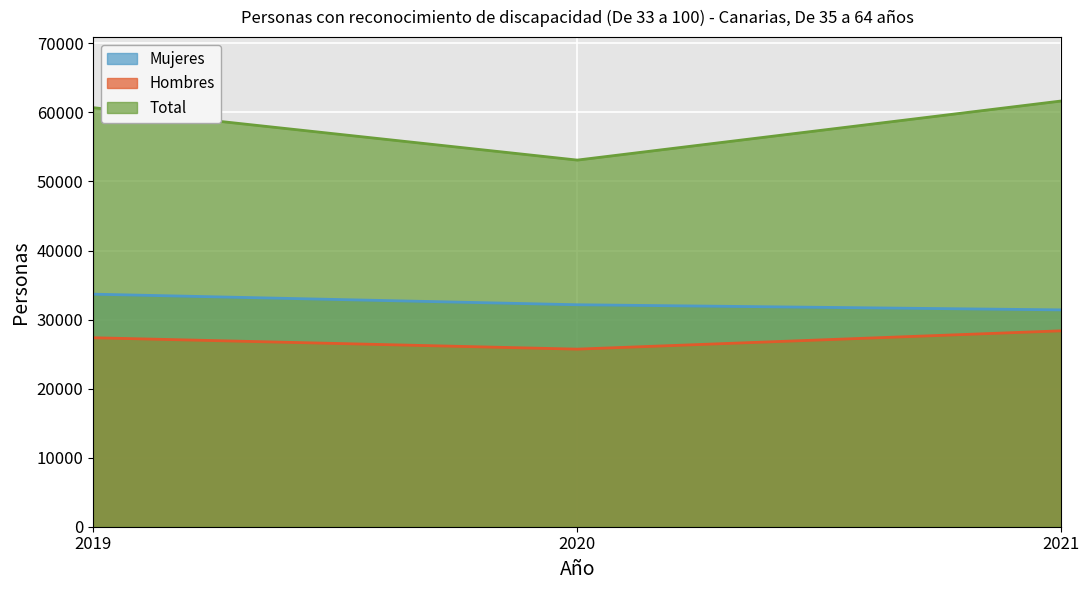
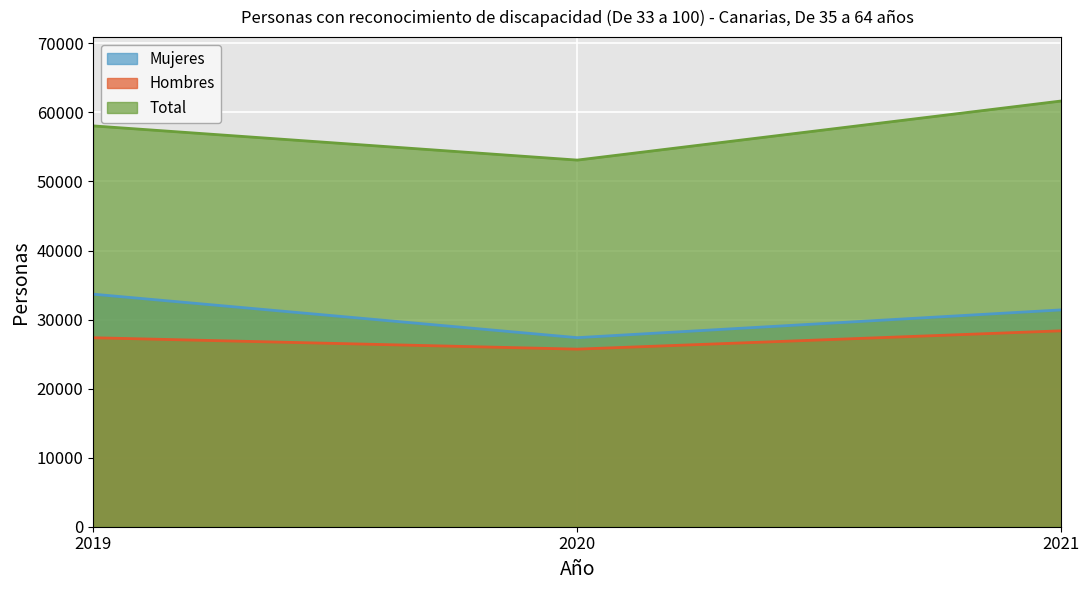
  {
    "Mujeres": {
      "2019": 34000,
-     "2020": 32000,
+     "2020": 27000,
      "2021": 31000
    },
    "Hombres": {
      "2019": 27000,
      "2020": 26000,
      "2021": 28000
    },
    "Total": {
-     "2019": 61000,
+     "2019": 58000,
      "2020": 53000,
      "2021": 62000
    }
  }
